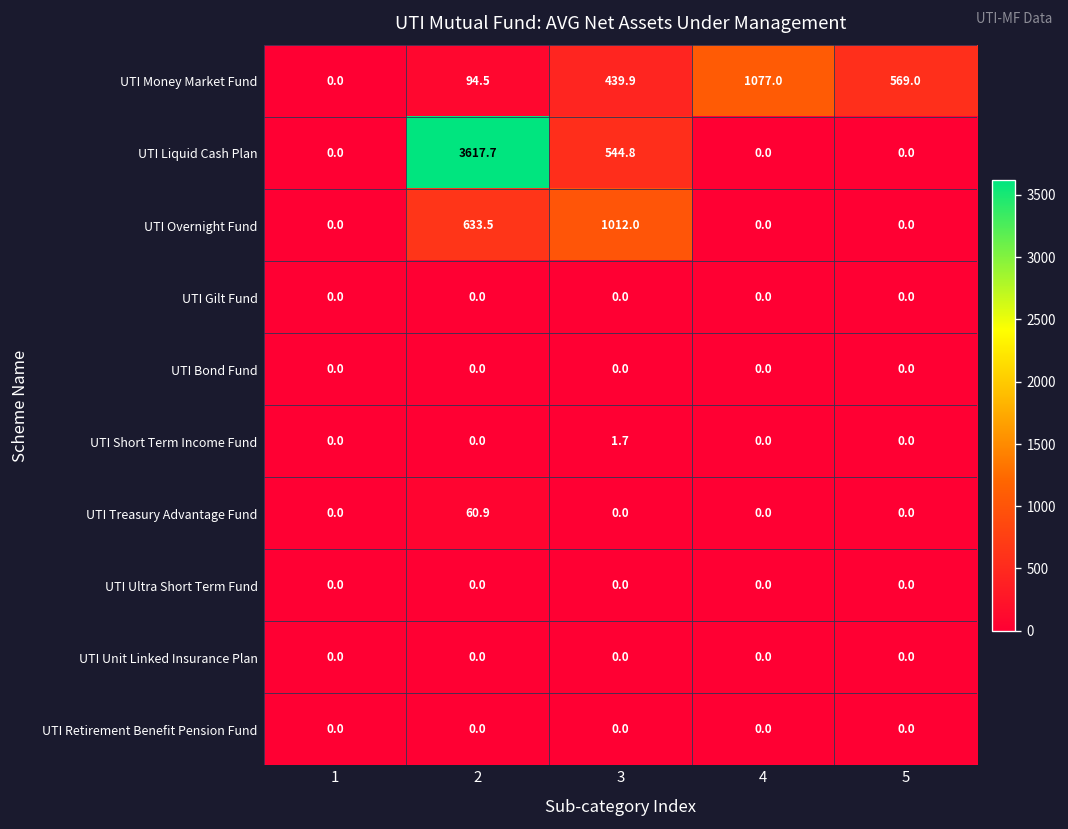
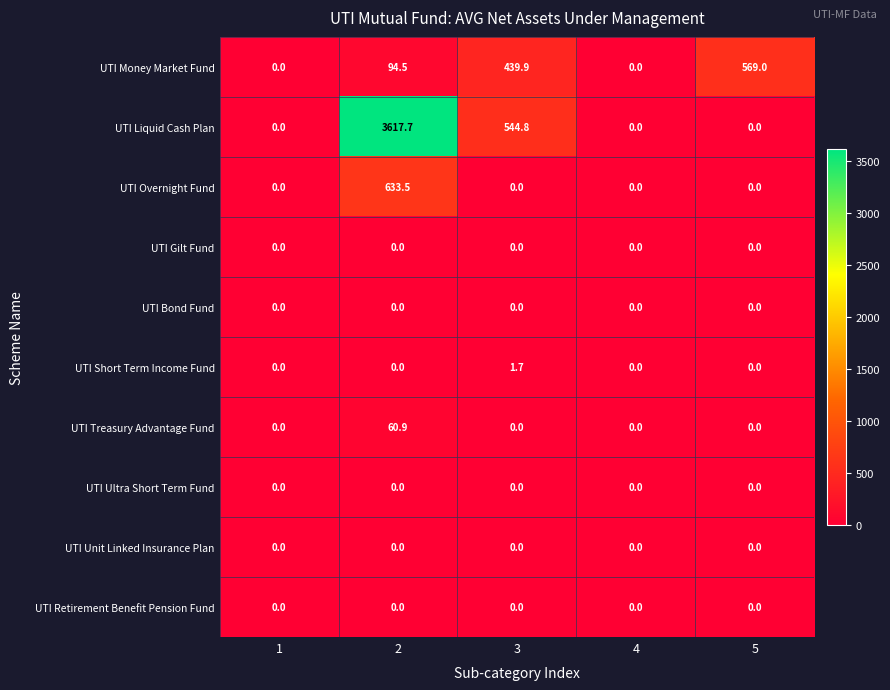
  {
    "UTI Money Market Fund": {
      "1": 0.0,
      "2": 94.5,
      "3": 439.9,
-     "4": 1077.0,
+     "4": 0.0,
      "5": 569.0
    },
    "UTI Liquid Cash Plan": {
      "1": 0.0,
      "2": 3617.7,
      "3": 544.8,
      "4": 0.0,
      "5": 0.0
    },
    "UTI Overnight Fund": {
      "1": 0.0,
      "2": 633.5,
-     "3": 1012.0,
+     "3": 0.0,
      "4": 0.0,
      "5": 0.0
    },
    "UTI Gilt Fund": {
      "1": 0.0,
      "2": 0.0,
      "3": 0.0,
      "4": 0.0,
      "5": 0.0
    },
    "UTI Bond Fund": {
      "1": 0.0,
      "2": 0.0,
      "3": 0.0,
      "4": 0.0,
      "5": 0.0
    },
    "UTI Short Term Income Fund": {
      "1": 0.0,
      "2": 0.0,
      "3": 1.7,
      "4": 0.0,
      "5": 0.0
    },
    "UTI Treasury Advantage Fund": {
      "1": 0.0,
      "2": 60.9,
      "3": 0.0,
      "4": 0.0,
      "5": 0.0
    },
    "UTI Ultra Short Term Fund": {
      "1": 0.0,
      "2": 0.0,
      "3": 0.0,
      "4": 0.0,
      "5": 0.0
    },
    "UTI Unit Linked Insurance Plan": {
      "1": 0.0,
      "2": 0.0,
      "3": 0.0,
      "4": 0.0,
      "5": 0.0
    },
    "UTI Retirement Benefit Pension Fund": {
      "1": 0.0,
      "2": 0.0,
      "3": 0.0,
      "4": 0.0,
      "5": 0.0
    }
  }
